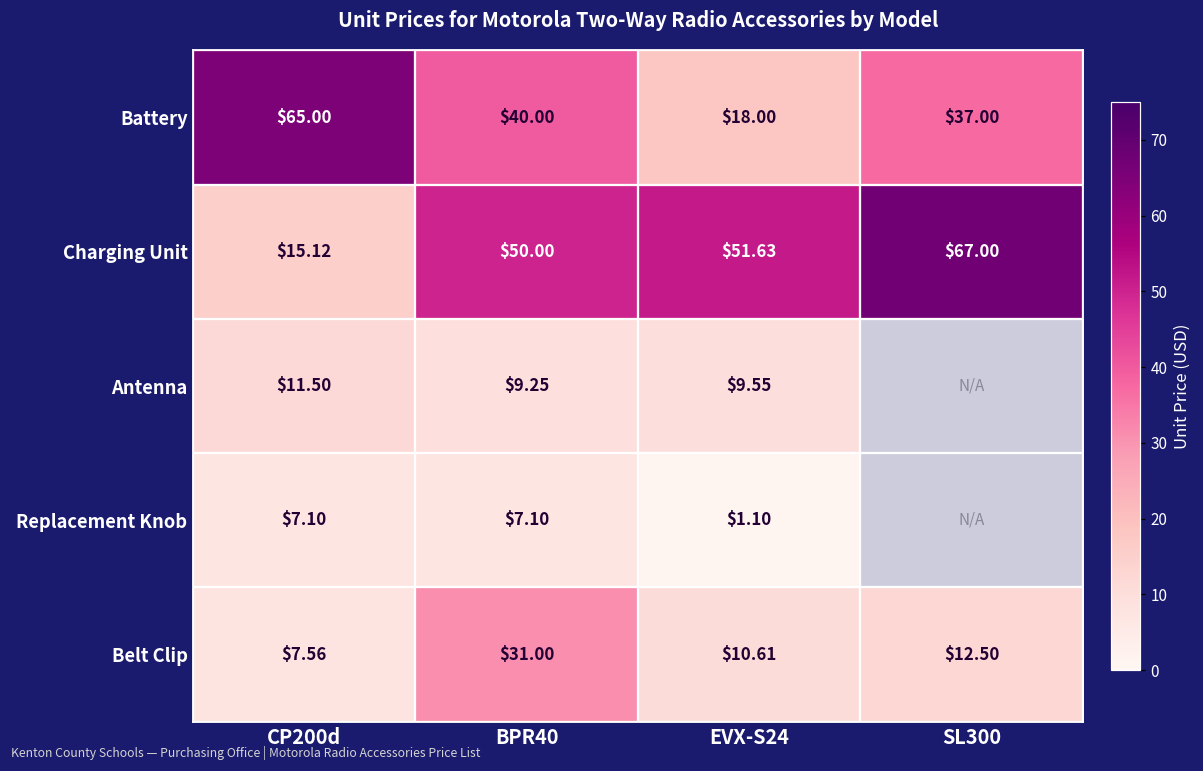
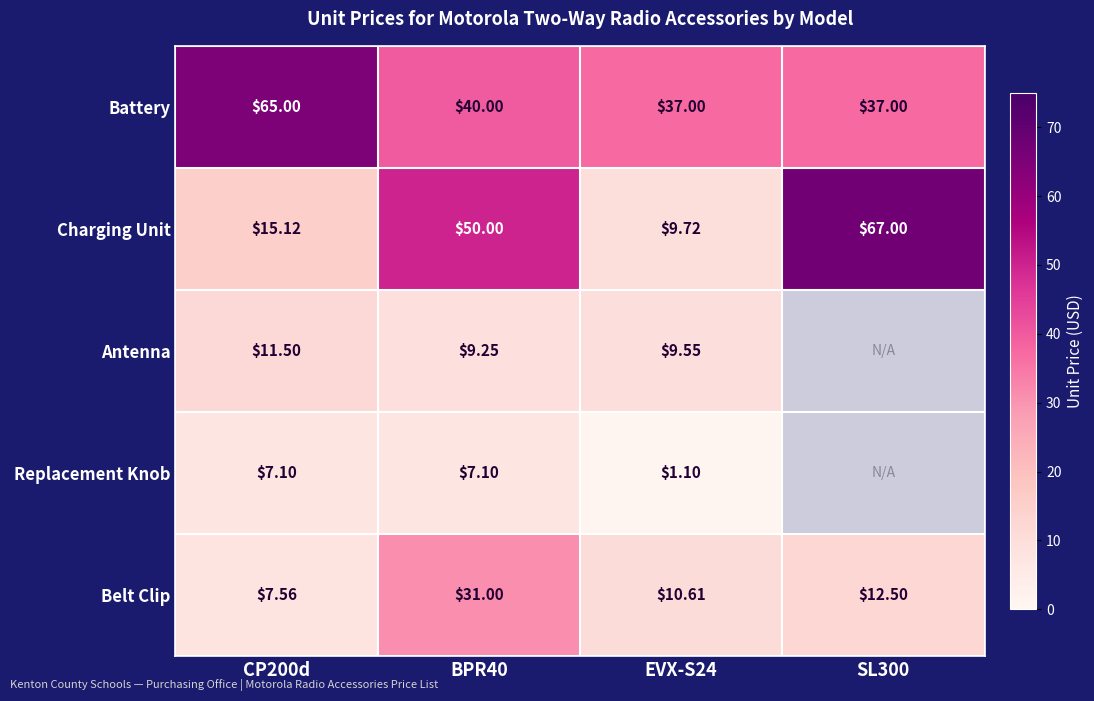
  {
    "Battery": {
      "CP200d": "$65.00",
      "BPR40": "$40.00",
-     "EVX-S24": "$18.00",
+     "EVX-S24": "$37.00",
      "SL300": "$37.00"
    },
    "Charging Unit": {
      "CP200d": "$15.12",
      "BPR40": "$50.00",
-     "EVX-S24": "$51.63",
+     "EVX-S24": "$9.72",
      "SL300": "$67.00"
    },
    "Antenna": {
      "CP200d": "$11.50",
      "BPR40": "$9.25",
      "EVX-S24": "$9.55"
    },
    "Replacement Knob": {
      "CP200d": "$7.10",
      "BPR40": "$7.10",
      "EVX-S24": "$1.10"
    },
    "Belt Clip": {
      "CP200d": "$7.56",
      "BPR40": "$31.00",
      "EVX-S24": "$10.61",
      "SL300": "$12.50"
    }
  }
